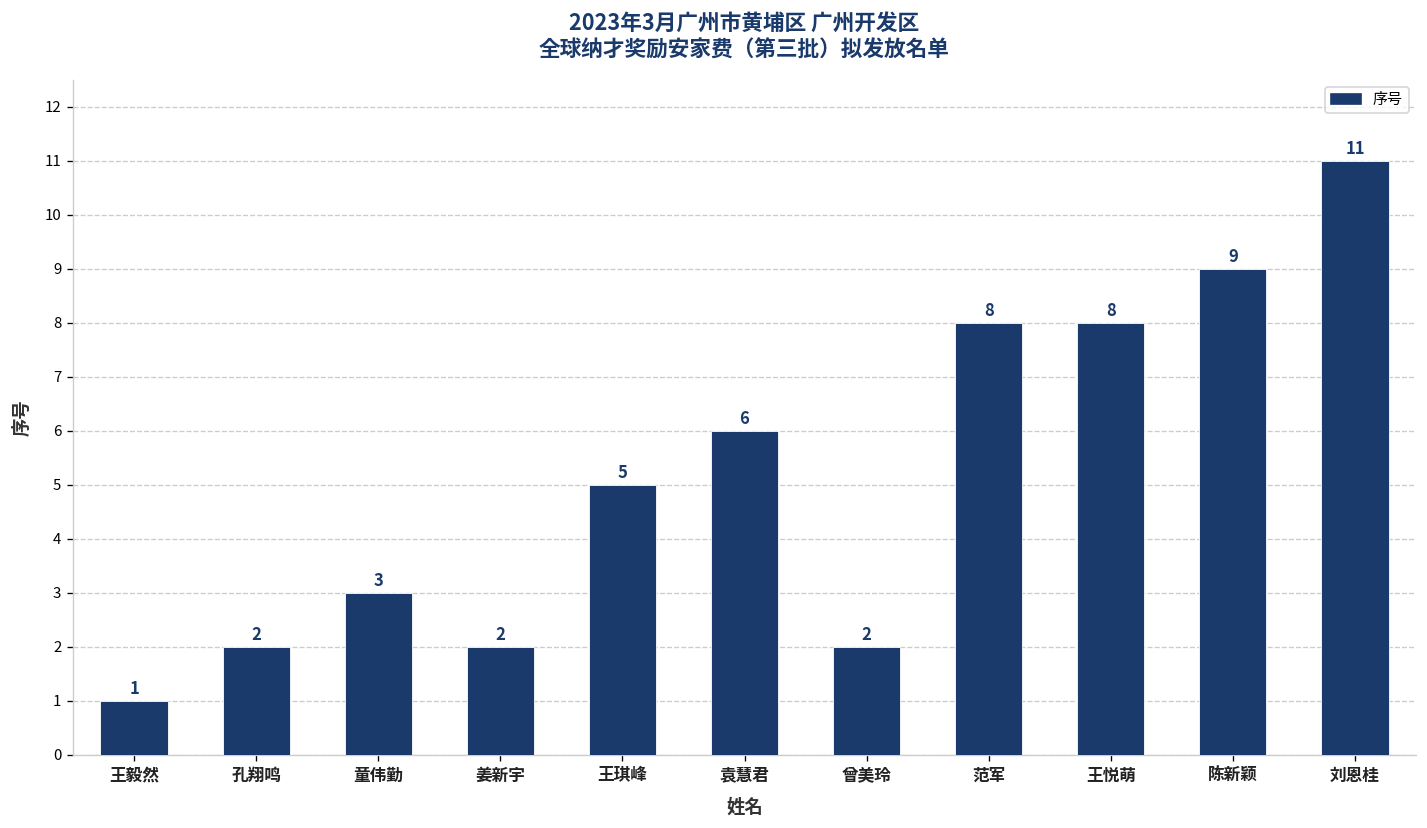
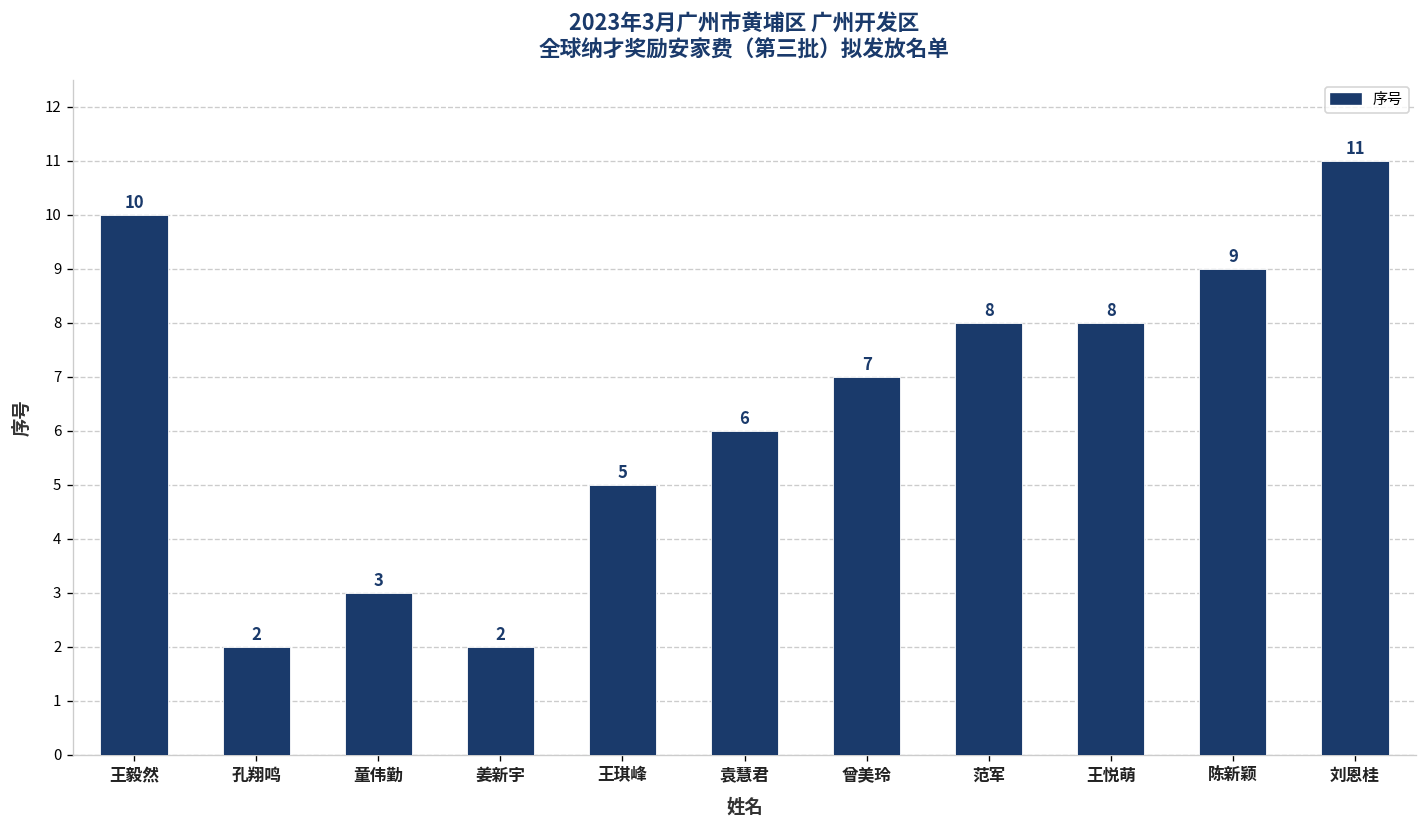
  {
-   "王毅然": 1,
+   "王毅然": 10,
    "孔翔鸣": 2,
    "童伟勤": 3,
    "姜新宇": 2,
    "王琪峰": 5,
    "袁慧君": 6,
-   "曾美玲": 2,
+   "曾美玲": 7,
    "范军": 8,
    "王悦萌": 8,
    "陈新颖": 9,
    "刘恩桂": 11
  }
